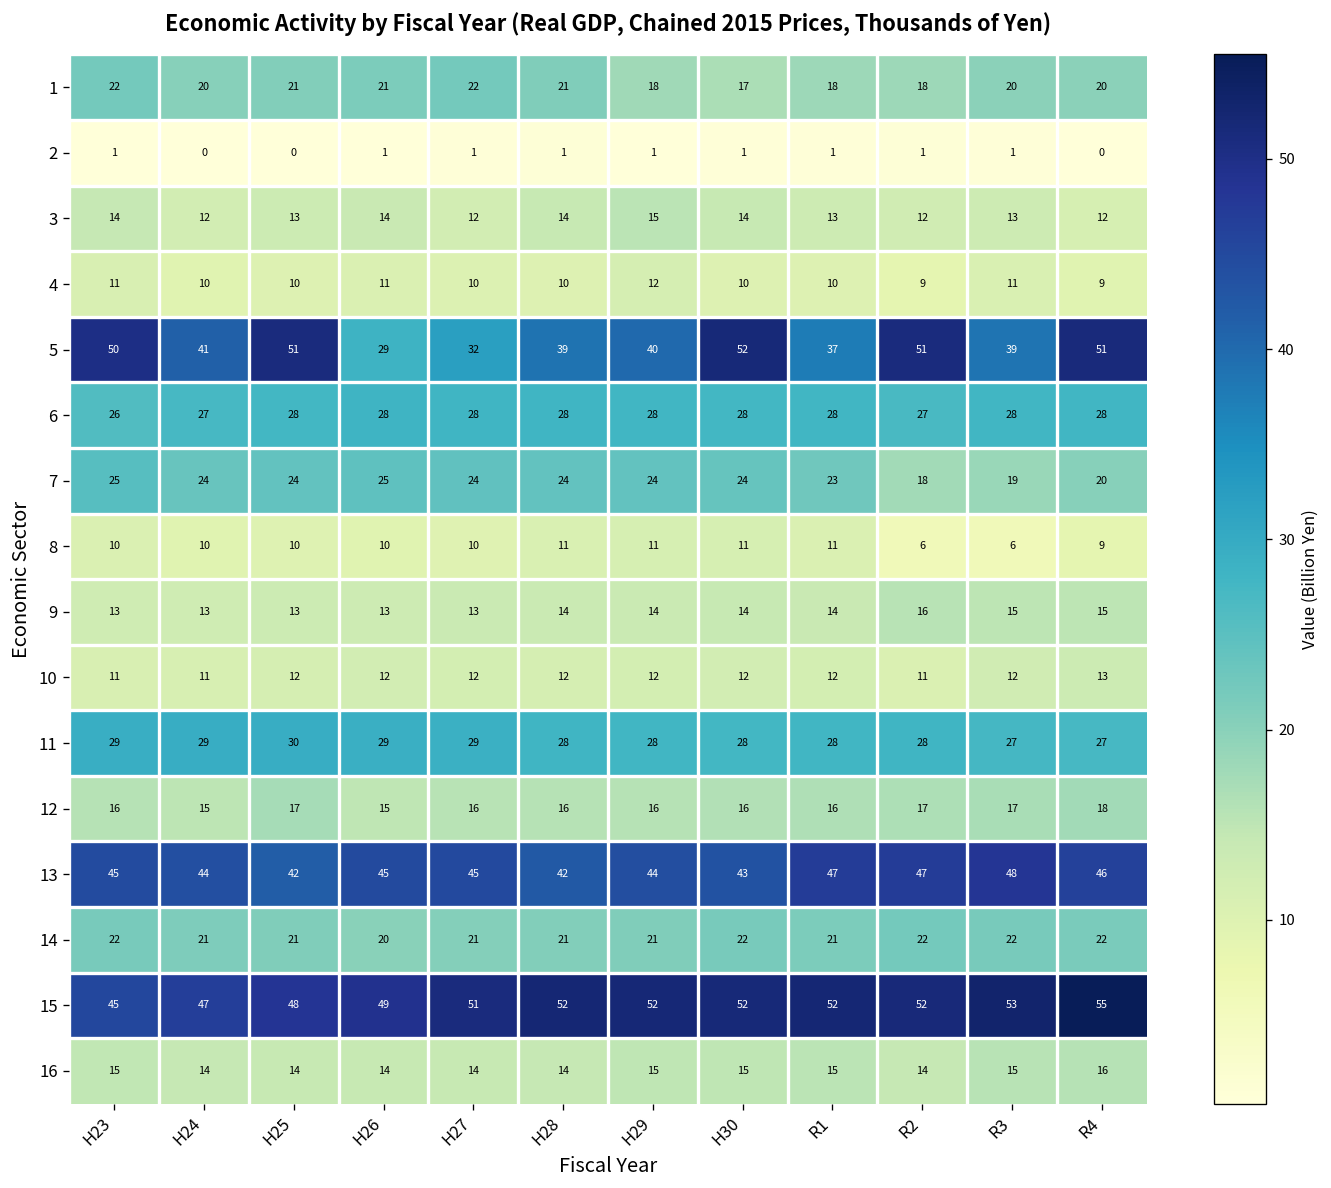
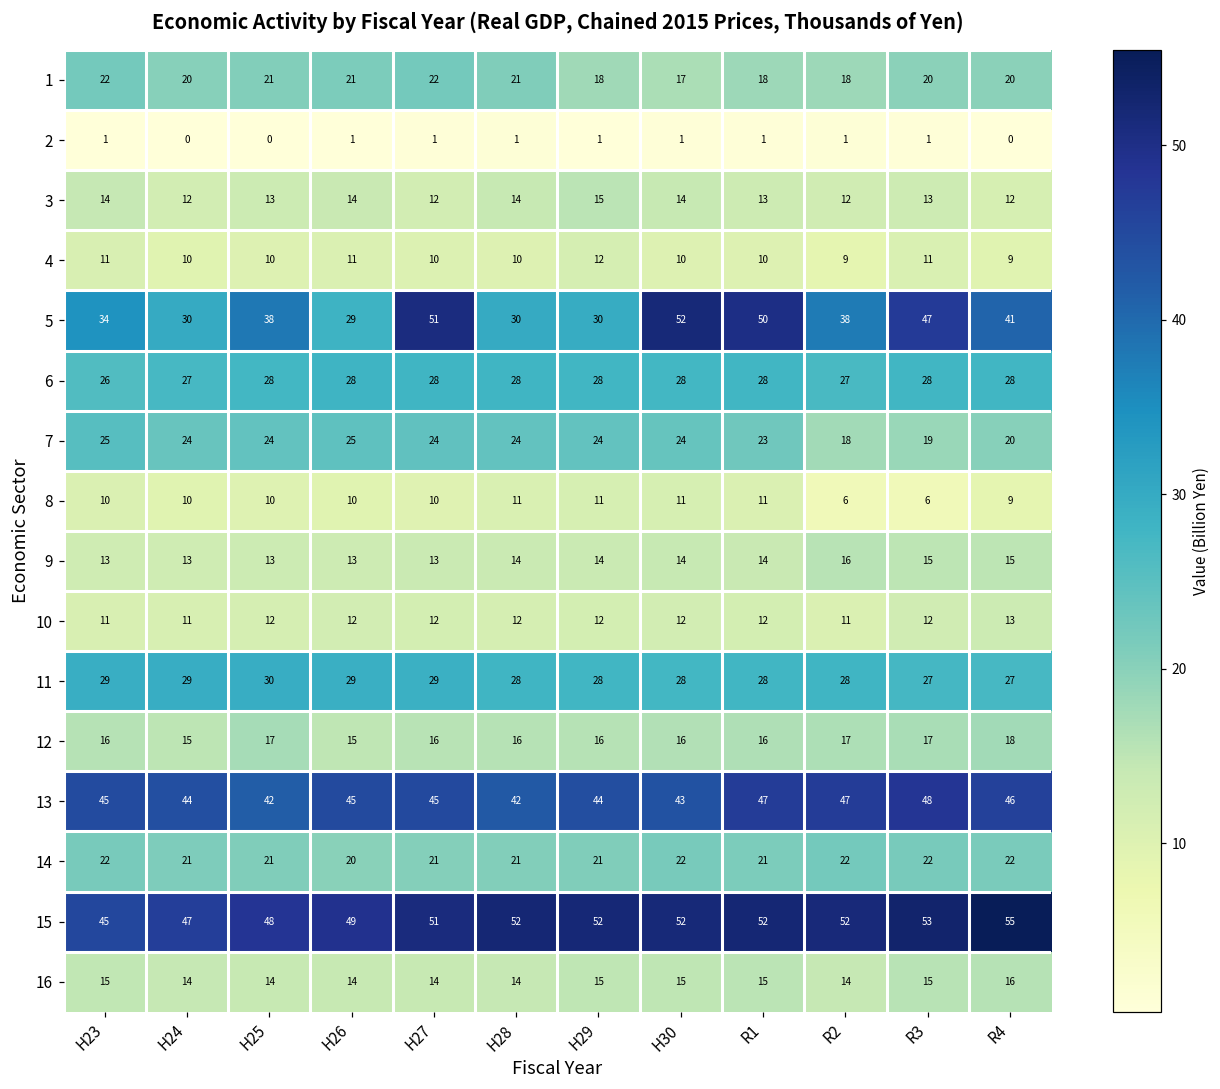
  {
    "1": {
      "H23": 22,
      "H24": 20,
      "H25": 21,
      "H26": 21,
      "H27": 22,
      "H28": 21,
      "H29": 18,
      "H30": 17,
      "R1": 18,
      "R2": 18,
      "R3": 20,
      "R4": 20
    },
    "2": {
      "H23": 1,
      "H24": 0,
      "H25": 0,
      "H26": 1,
      "H27": 1,
      "H28": 1,
      "H29": 1,
      "H30": 1,
      "R1": 1,
      "R2": 1,
      "R3": 1,
      "R4": 0
    },
    "3": {
      "H23": 14,
      "H24": 12,
      "H25": 13,
      "H26": 14,
      "H27": 12,
      "H28": 14,
      "H29": 15,
      "H30": 14,
      "R1": 13,
      "R2": 12,
      "R3": 13,
      "R4": 12
    },
    "4": {
      "H23": 11,
      "H24": 10,
      "H25": 10,
      "H26": 11,
      "H27": 10,
      "H28": 10,
      "H29": 12,
      "H30": 10,
      "R1": 10,
      "R2": 9,
      "R3": 11,
      "R4": 9
    },
    "5": {
-     "H23": 50,
-     "H24": 41,
-     "H25": 51,
+     "H23": 34,
+     "H24": 30,
+     "H25": 38,
      "H26": 29,
-     "H27": 32,
-     "H28": 39,
-     "H29": 40,
+     "H27": 51,
+     "H28": 30,
+     "H29": 30,
      "H30": 52,
-     "R1": 37,
-     "R2": 51,
-     "R3": 39,
-     "R4": 51
+     "R1": 50,
+     "R2": 38,
+     "R3": 47,
+     "R4": 41
    },
    "6": {
      "H23": 26,
      "H24": 27,
      "H25": 28,
      "H26": 28,
      "H27": 28,
      "H28": 28,
      "H29": 28,
      "H30": 28,
      "R1": 28,
      "R2": 27,
      "R3": 28,
      "R4": 28
    },
    "7": {
      "H23": 25,
      "H24": 24,
      "H25": 24,
      "H26": 25,
      "H27": 24,
      "H28": 24,
      "H29": 24,
      "H30": 24,
      "R1": 23,
      "R2": 18,
      "R3": 19,
      "R4": 20
    },
    "8": {
      "H23": 10,
      "H24": 10,
      "H25": 10,
      "H26": 10,
      "H27": 10,
      "H28": 11,
      "H29": 11,
      "H30": 11,
      "R1": 11,
      "R2": 6,
      "R3": 6,
      "R4": 9
    },
    "9": {
      "H23": 13,
      "H24": 13,
      "H25": 13,
      "H26": 13,
      "H27": 13,
      "H28": 14,
      "H29": 14,
      "H30": 14,
      "R1": 14,
      "R2": 16,
      "R3": 15,
      "R4": 15
    },
    "10": {
      "H23": 11,
      "H24": 11,
      "H25": 12,
      "H26": 12,
      "H27": 12,
      "H28": 12,
      "H29": 12,
      "H30": 12,
      "R1": 12,
      "R2": 11,
      "R3": 12,
      "R4": 13
    },
    "11": {
      "H23": 29,
      "H24": 29,
      "H25": 30,
      "H26": 29,
      "H27": 29,
      "H28": 28,
      "H29": 28,
      "H30": 28,
      "R1": 28,
      "R2": 28,
      "R3": 27,
      "R4": 27
    },
    "12": {
      "H23": 16,
      "H24": 15,
      "H25": 17,
      "H26": 15,
      "H27": 16,
      "H28": 16,
      "H29": 16,
      "H30": 16,
      "R1": 16,
      "R2": 17,
      "R3": 17,
      "R4": 18
    },
    "13": {
      "H23": 45,
      "H24": 44,
      "H25": 42,
      "H26": 45,
      "H27": 45,
      "H28": 42,
      "H29": 44,
      "H30": 43,
      "R1": 47,
      "R2": 47,
      "R3": 48,
      "R4": 46
    },
    "14": {
      "H23": 22,
      "H24": 21,
      "H25": 21,
      "H26": 20,
      "H27": 21,
      "H28": 21,
      "H29": 21,
      "H30": 22,
      "R1": 21,
      "R2": 22,
      "R3": 22,
      "R4": 22
    },
    "15": {
      "H23": 45,
      "H24": 47,
      "H25": 48,
      "H26": 49,
      "H27": 51,
      "H28": 52,
      "H29": 52,
      "H30": 52,
      "R1": 52,
      "R2": 52,
      "R3": 53,
      "R4": 55
    },
    "16": {
      "H23": 15,
      "H24": 14,
      "H25": 14,
      "H26": 14,
      "H27": 14,
      "H28": 14,
      "H29": 15,
      "H30": 15,
      "R1": 15,
      "R2": 14,
      "R3": 15,
      "R4": 16
    }
  }
